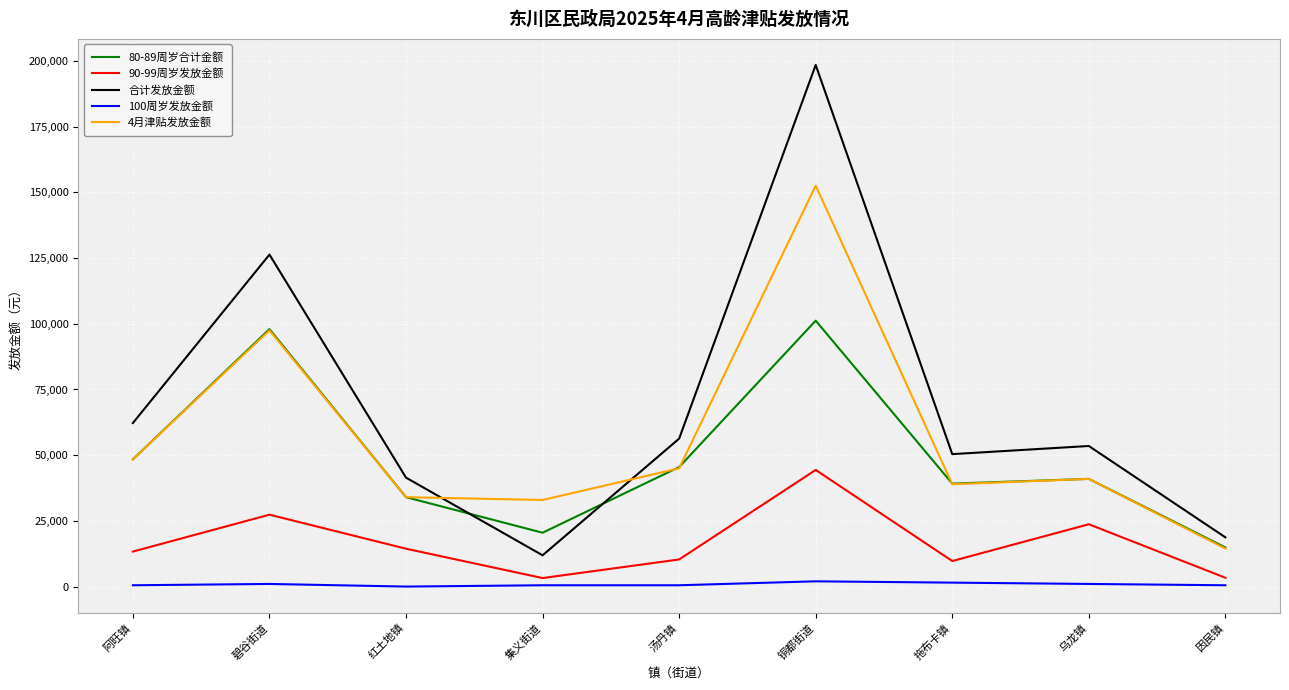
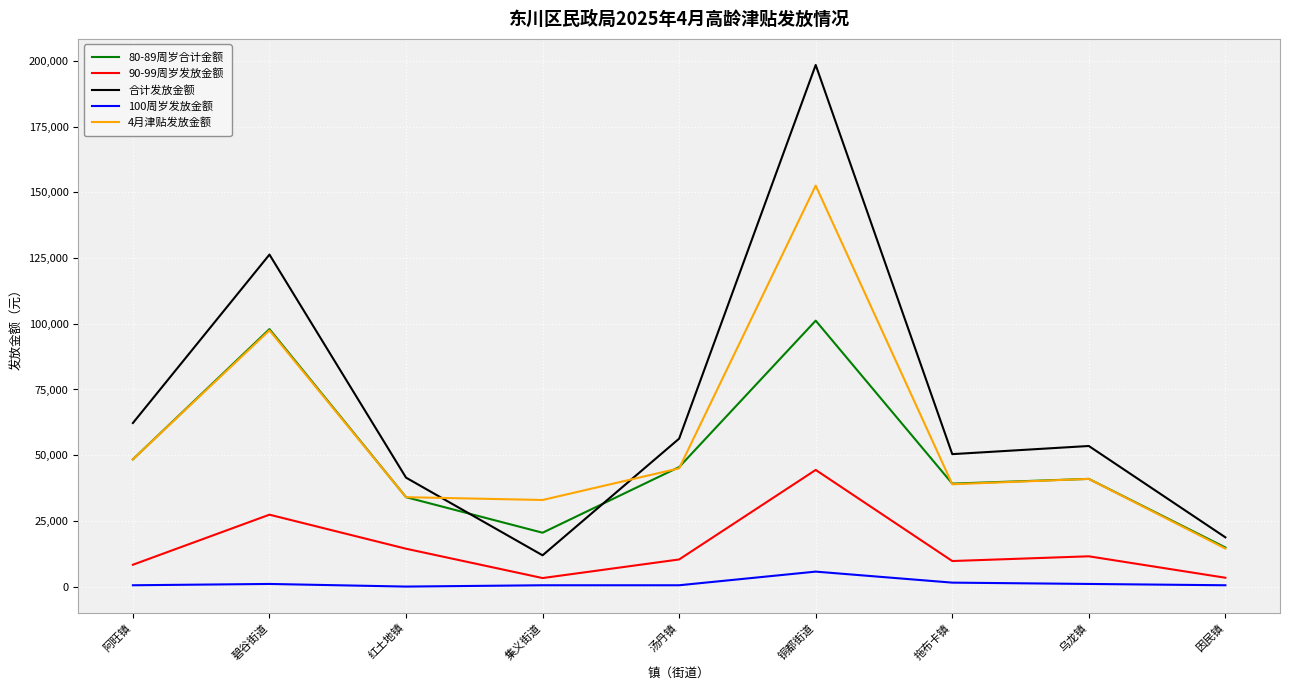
  {
    "80-89周岁合计金额": {
      "集义街道": "20,000",
      "铜都街道": "101,000"
    },
    "90-99周岁发放金额": {
-     "阿旺镇": "13,000",
+     "阿旺镇": "8,000",
      "碧谷街道": "27,000",
      "红土地镇": "14,000",
      "集义街道": "3,000",
      "汤丹镇": "10,000",
      "铜都街道": "44,000",
      "拖布卡镇": "10,000",
-     "乌龙镇": "24,000",
+     "乌龙镇": "12,000",
      "因民镇": "3,000"
    },
    "合计发放金额": {
      "阿旺镇": "62,000",
      "碧谷街道": "126,000",
      "红土地镇": "41,000",
      "集义街道": "12,000",
      "汤丹镇": "56,000",
      "铜都街道": "199,000",
      "拖布卡镇": "50,000",
      "乌龙镇": "54,000",
      "因民镇": "19,000"
    },
    "100周岁发放金额": {
      "阿旺镇": "1,000",
      "碧谷街道": "1,000",
      "红土地镇": "0",
      "集义街道": "1,000",
      "汤丹镇": "1,000",
-     "铜都街道": "2,000",
+     "铜都街道": "6,000",
      "拖布卡镇": "2,000",
      "乌龙镇": "1,000",
      "因民镇": "1,000"
    },
    "4月津贴发放金额": {
      "集义街道": "33,000",
      "铜都街道": "153,000"
    }
  }
